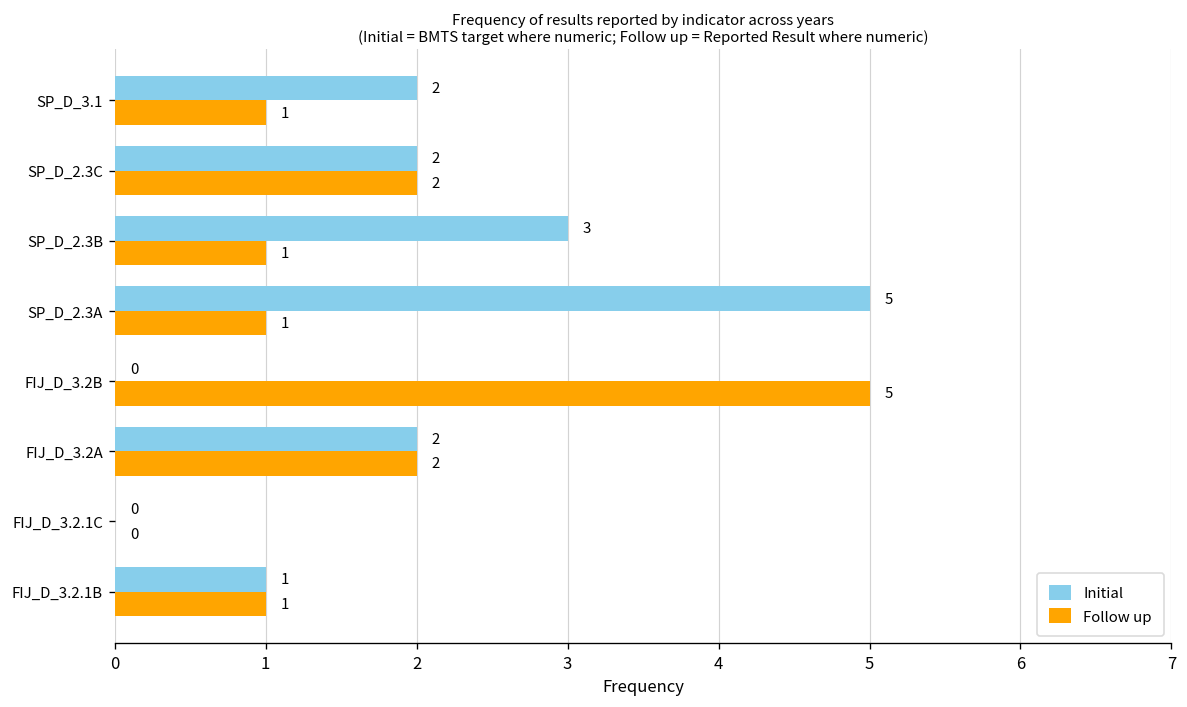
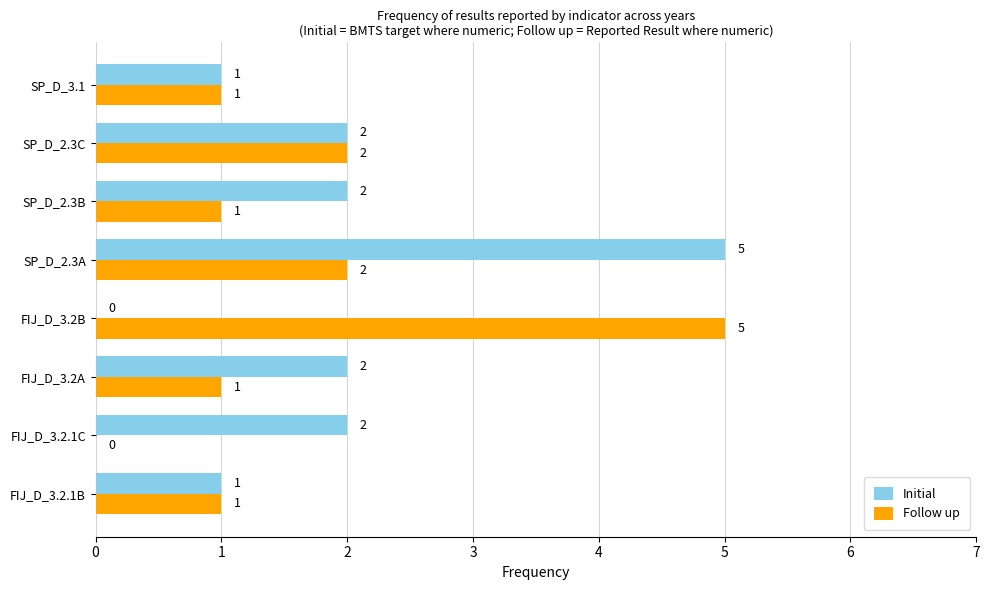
  {
    "Initial": {
-     "SP_D_3.1": 2,
+     "SP_D_3.1": 1,
      "SP_D_2.3C": 2,
-     "SP_D_2.3B": 3,
+     "SP_D_2.3B": 2,
      "SP_D_2.3A": 5,
      "FIJ_D_3.2B": 0,
      "FIJ_D_3.2A": 2,
-     "FIJ_D_3.2.1C": 0,
+     "FIJ_D_3.2.1C": 2,
      "FIJ_D_3.2.1B": 1
    },
    "Follow up": {
      "SP_D_3.1": 1,
      "SP_D_2.3C": 2,
      "SP_D_2.3B": 1,
-     "SP_D_2.3A": 1,
+     "SP_D_2.3A": 2,
      "FIJ_D_3.2B": 5,
-     "FIJ_D_3.2A": 2,
+     "FIJ_D_3.2A": 1,
      "FIJ_D_3.2.1C": 0,
      "FIJ_D_3.2.1B": 1
    }
  }
